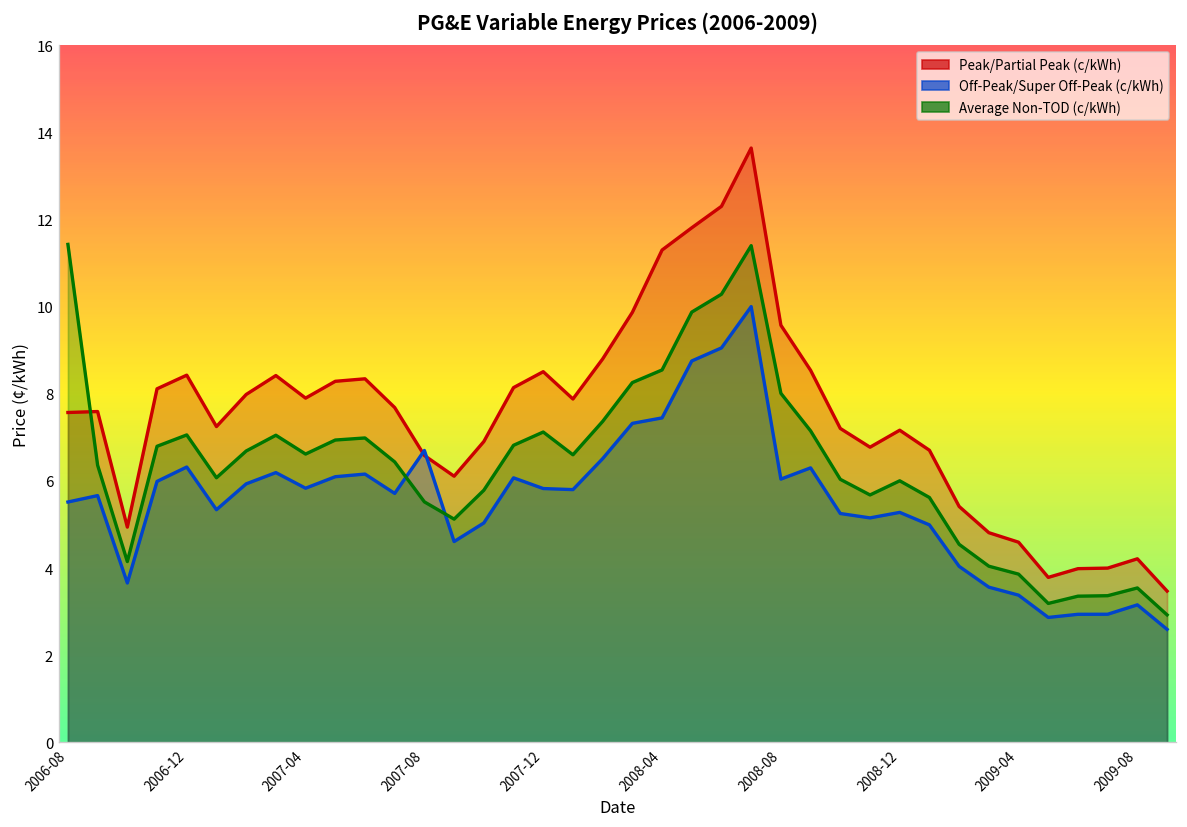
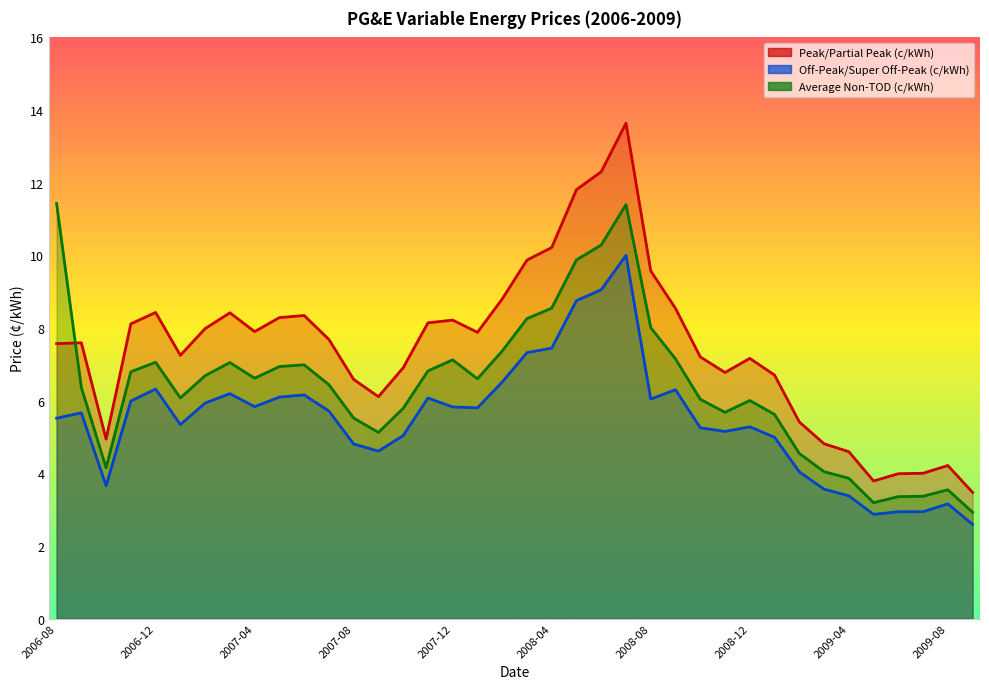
  {
    "Peak/Partial Peak (c/kWh)": {
      "2006-08": 7.6,
      "2006-12": 8.4,
      "2007-04": 7.9,
      "2007-08": 6.6,
-     "2007-12": 8.5,
-     "2008-04": 11.3,
+     "2007-12": 8.2,
+     "2008-04": 10.2,
      "2008-08": 9.6,
      "2008-12": 7.2,
      "2009-04": 4.6,
      "2009-08": 4.2
    },
    "Off-Peak/Super Off-Peak (c/kWh)": {
      "2006-08": 5.5,
      "2006-12": 6.3,
      "2007-04": 5.8,
-     "2007-08": 6.7,
+     "2007-08": 4.8,
      "2007-12": 5.8,
      "2008-04": 7.4,
      "2008-08": 6.0,
      "2008-12": 5.3,
      "2009-04": 3.4,
      "2009-08": 3.2
    },
    "Average Non-TOD (c/kWh)": {
      "2006-08": 11.4,
      "2006-12": 7.1,
      "2007-04": 6.6,
      "2007-08": 5.5,
      "2007-12": 7.1,
      "2008-04": 8.5,
      "2008-08": 8.0,
      "2008-12": 6.0,
      "2009-04": 3.9,
      "2009-08": 3.5
    }
  }
